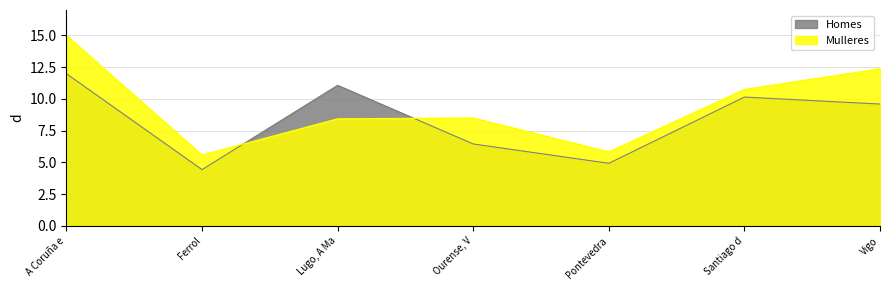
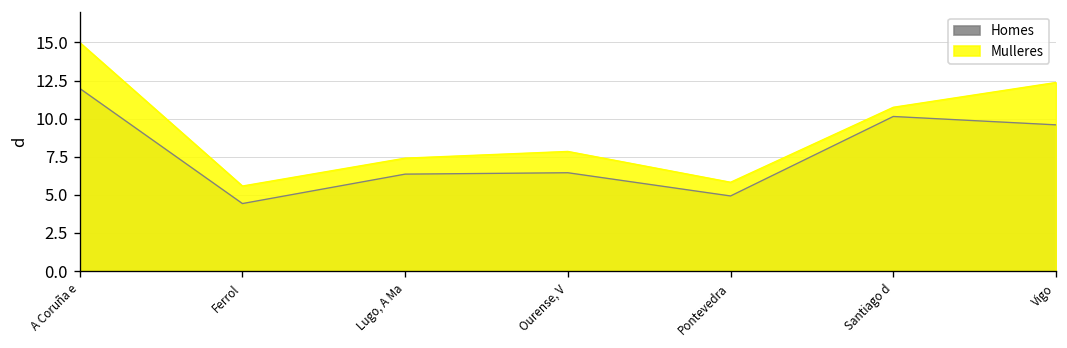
  {
    "Homes": {
      "A Coruña e": 12.0,
      "Ferrol": 4.4,
-     "Lugo, A Ma": 11.1,
+     "Lugo, A Ma": 6.4,
      "Ourense, V": 6.5,
      "Pontevedra": 4.9,
      "Santiago d": 10.1,
      "Vigo": 9.6
    },
    "Mulleres": {
      "A Coruña e": 15.0,
      "Ferrol": 5.6,
-     "Lugo, A Ma": 8.4,
-     "Ourense, V": 8.5,
+     "Lugo, A Ma": 7.4,
+     "Ourense, V": 7.9,
      "Pontevedra": 5.8,
      "Santiago d": 10.7,
      "Vigo": 12.4
    }
  }
